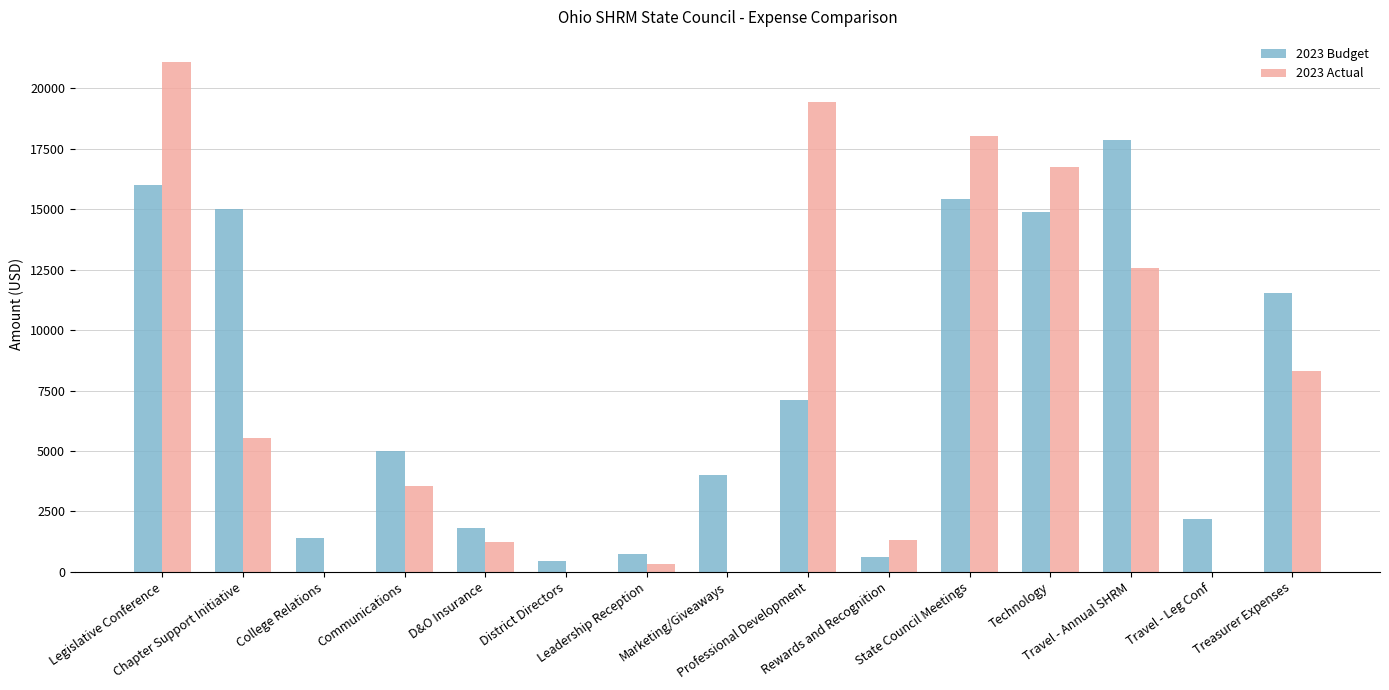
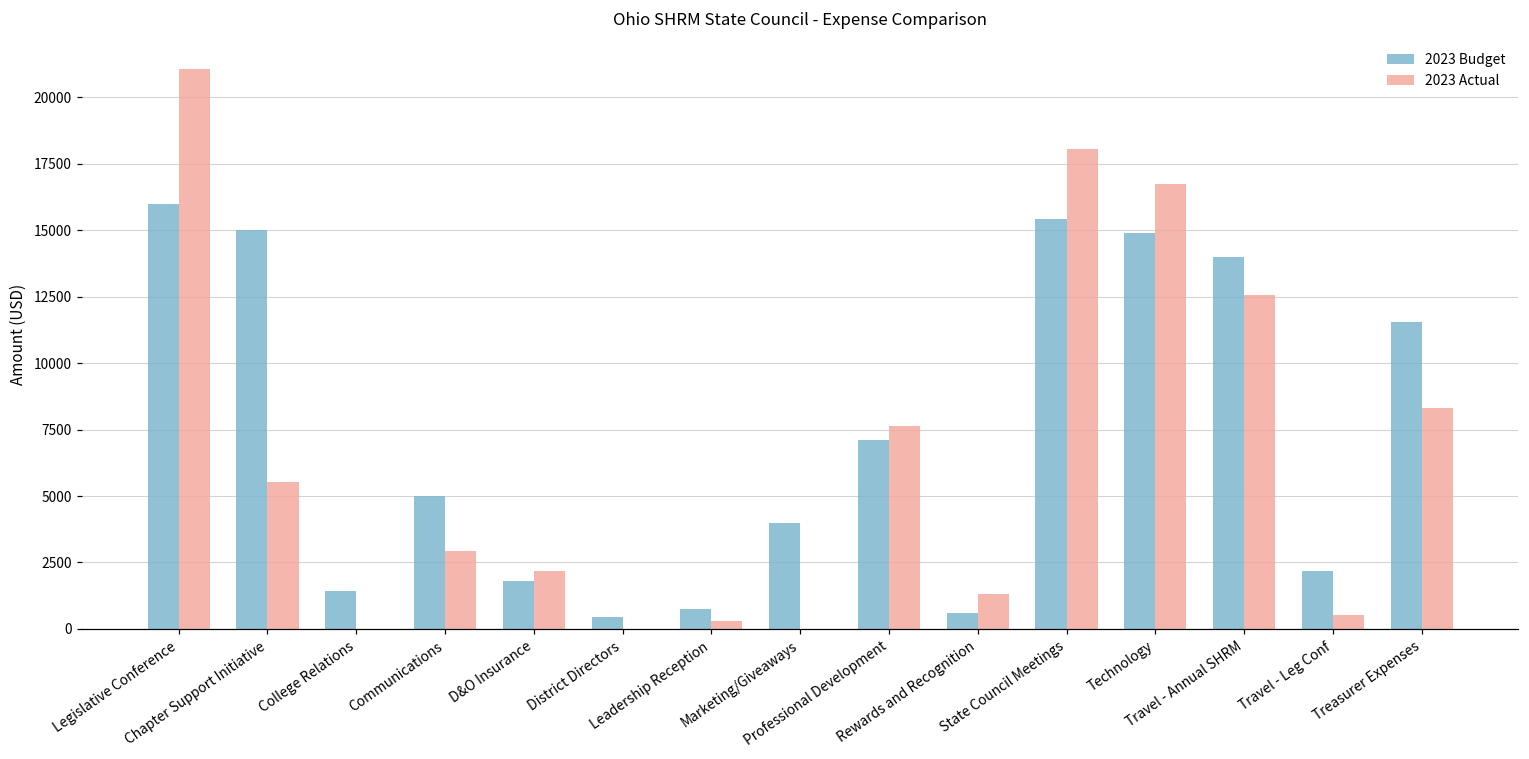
  {
    "2023 Budget": {
      "Legislative Conference": 16000,
      "Chapter Support Initiative": 15000,
      "College Relations": 1400,
      "Communications": 5000,
      "D&O Insurance": 1800,
      "District Directors": 400,
      "Leadership Reception": 800,
      "Marketing/Giveaways": 4000,
      "Professional Development": 7100,
      "Rewards and Recognition": 600,
      "State Council Meetings": 15400,
      "Technology": 14900,
-     "Travel - Annual SHRM": 17800,
+     "Travel - Annual SHRM": 14000,
      "Travel - Leg Conf": 2200,
      "Treasurer Expenses": 11500
    },
    "2023 Actual": {
      "Legislative Conference": 21100,
      "Chapter Support Initiative": 5500,
      "College Relations": 0,
-     "Communications": 3600,
-     "D&O Insurance": 1200,
+     "Communications": 2900,
+     "D&O Insurance": 2200,
      "District Directors": 0,
      "Leadership Reception": 300,
      "Marketing/Giveaways": 0,
-     "Professional Development": 19400,
+     "Professional Development": 7600,
      "Rewards and Recognition": 1300,
      "State Council Meetings": 18000,
      "Technology": 16800,
      "Travel - Annual SHRM": 12600,
-     "Travel - Leg Conf": 0,
+     "Travel - Leg Conf": 500,
      "Treasurer Expenses": 8300
    }
  }
